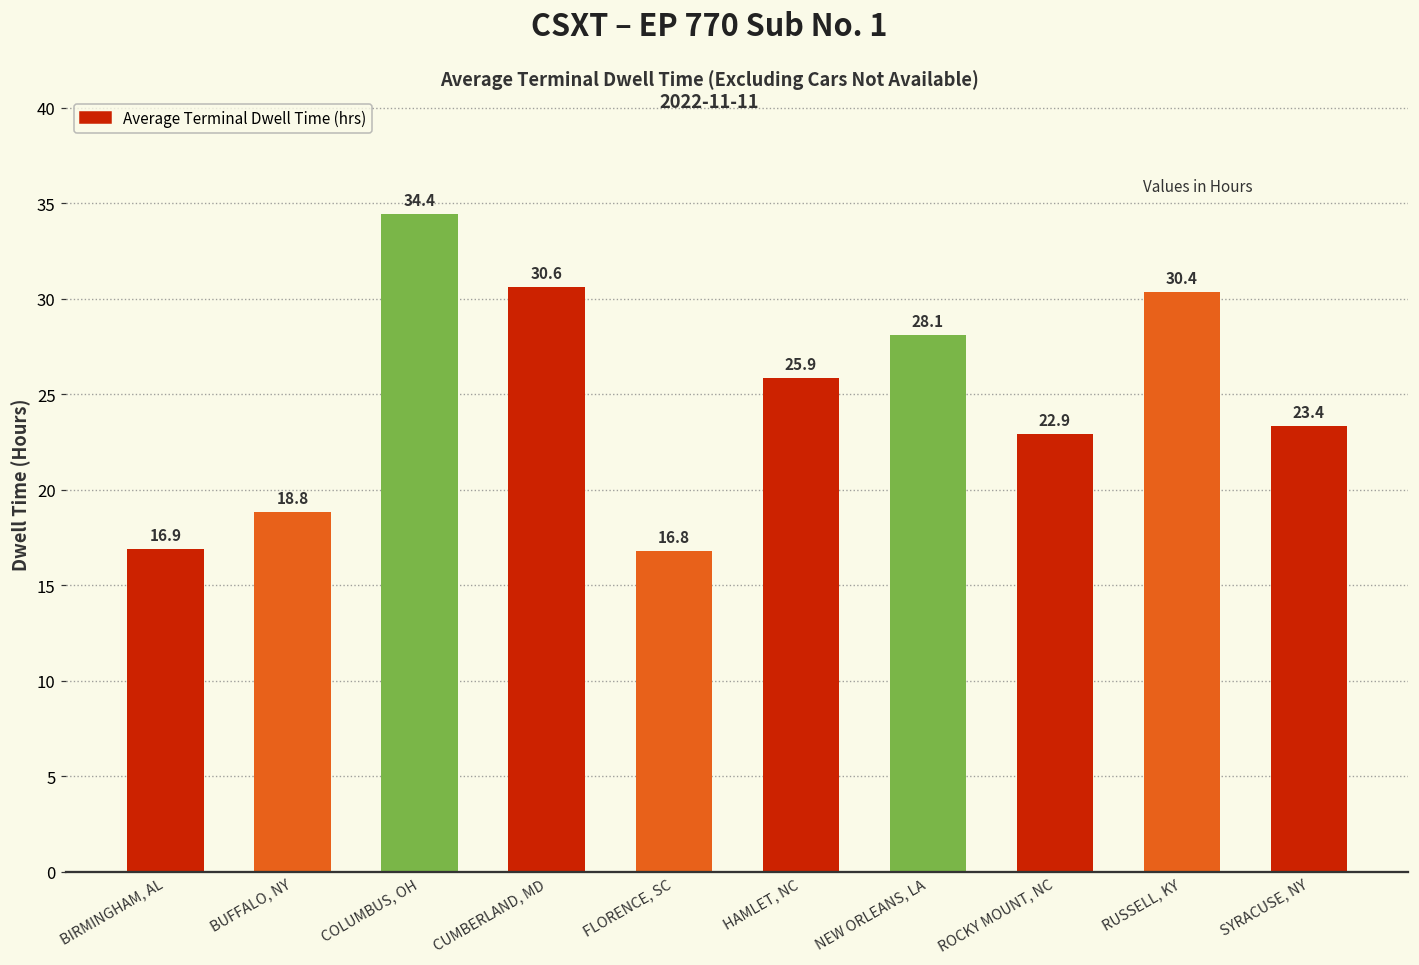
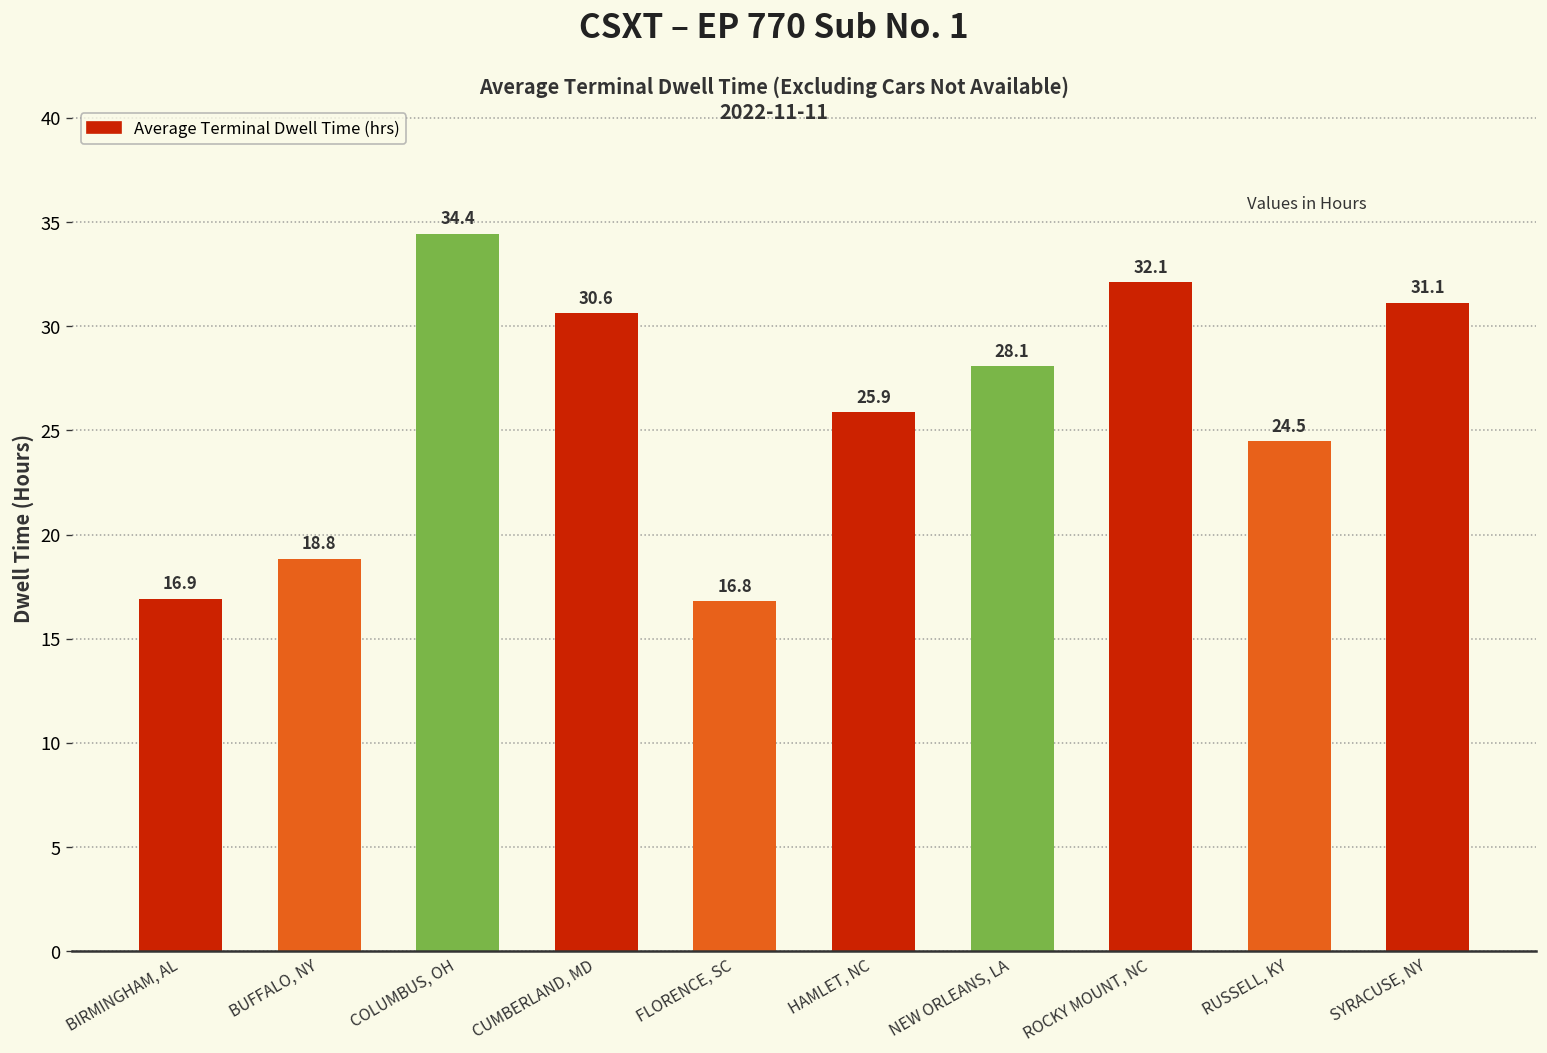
  {
    "BIRMINGHAM, AL": 16.9,
    "BUFFALO, NY": 18.8,
    "COLUMBUS, OH": 34.4,
    "CUMBERLAND, MD": 30.6,
    "FLORENCE, SC": 16.8,
    "HAMLET, NC": 25.9,
    "NEW ORLEANS, LA": 28.1,
-   "ROCKY MOUNT, NC": 22.9,
-   "RUSSELL, KY": 30.4,
-   "SYRACUSE, NY": 23.4
+   "ROCKY MOUNT, NC": 32.1,
+   "RUSSELL, KY": 24.5,
+   "SYRACUSE, NY": 31.1
  }
